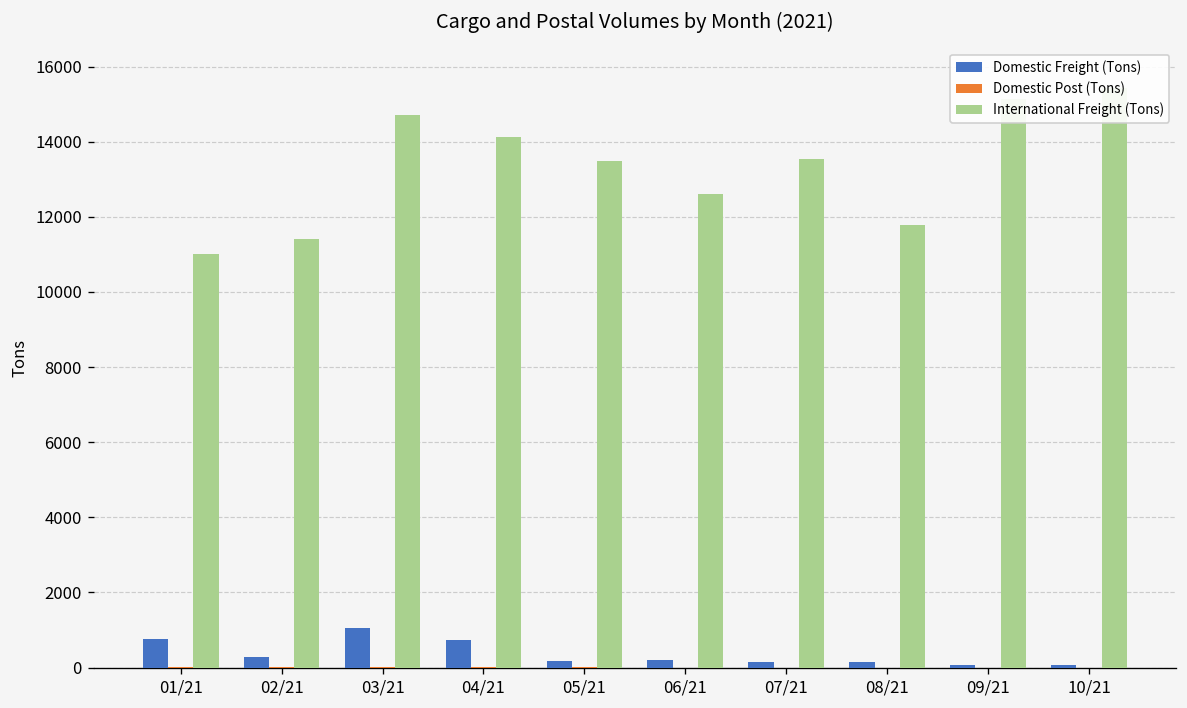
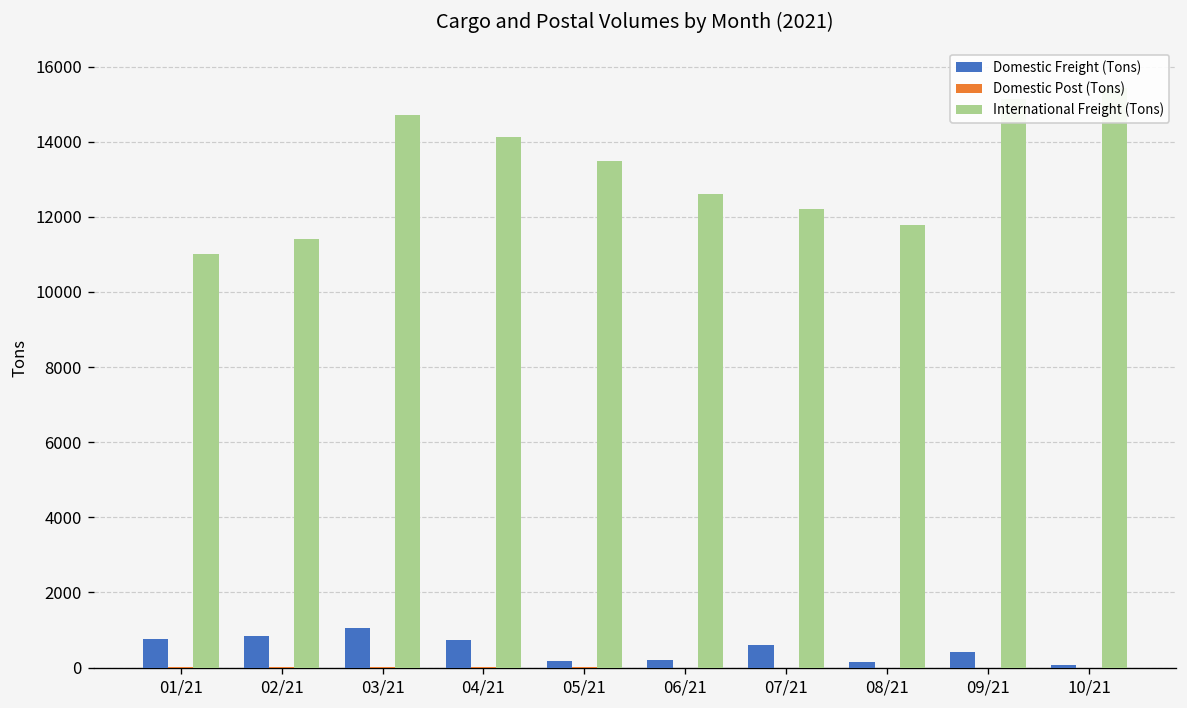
  {
    "Domestic Freight (Tons)": {
      "01/21": 700,
-     "02/21": 300,
+     "02/21": 800,
      "03/21": 1000,
      "04/21": 700,
      "05/21": 200,
      "06/21": 200,
-     "07/21": 100,
+     "07/21": 600,
      "08/21": 200,
-     "09/21": 100
+     "09/21": 400
    },
    "International Freight (Tons)": {
      "01/21": 11000,
      "02/21": 11400,
      "03/21": 14700,
      "04/21": 14100,
      "05/21": 13500,
      "06/21": 12600,
-     "07/21": 13500,
+     "07/21": 12200,
      "08/21": 11800
    }
  }
